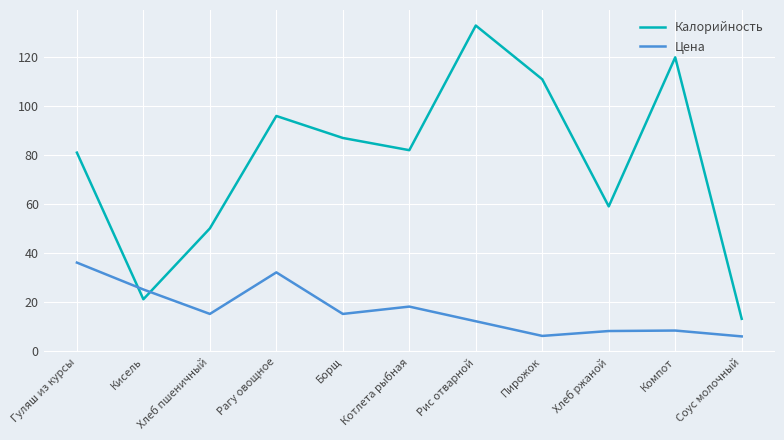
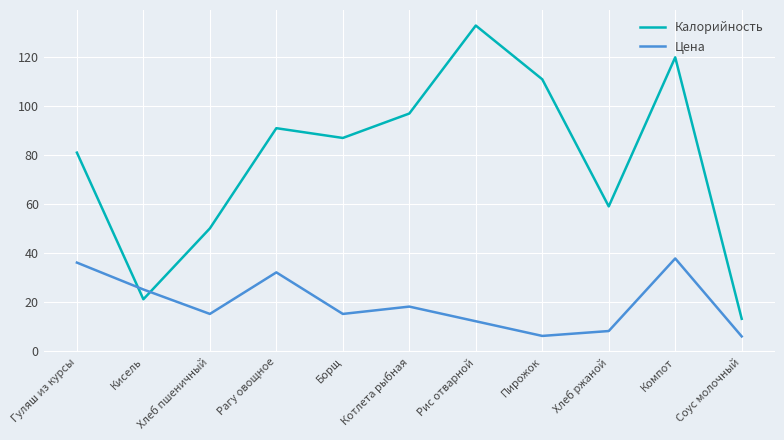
  {
    "Калорийность": {
      "Гуляш из курсы": 81,
      "Кисель": 21,
      "Хлеб пшеничный": 50,
-     "Рагу овощное": 96,
+     "Рагу овощное": 91,
      "Борщ": 87,
-     "Котлета рыбная": 82,
+     "Котлета рыбная": 97,
      "Рис отварной": 133,
      "Пирожок": 111,
      "Хлеб ржаной": 59,
      "Компот": 120,
      "Соус молочный": 13
    },
    "Цена": {
      "Гуляш из курсы": 36,
      "Кисель": 25,
      "Хлеб пшеничный": 15,
      "Рагу овощное": 32,
      "Борщ": 15,
      "Котлета рыбная": 18,
      "Рис отварной": 12,
      "Пирожок": 6,
      "Хлеб ржаной": 8,
-     "Компот": 8,
+     "Компот": 38,
      "Соус молочный": 6
    }
  }
